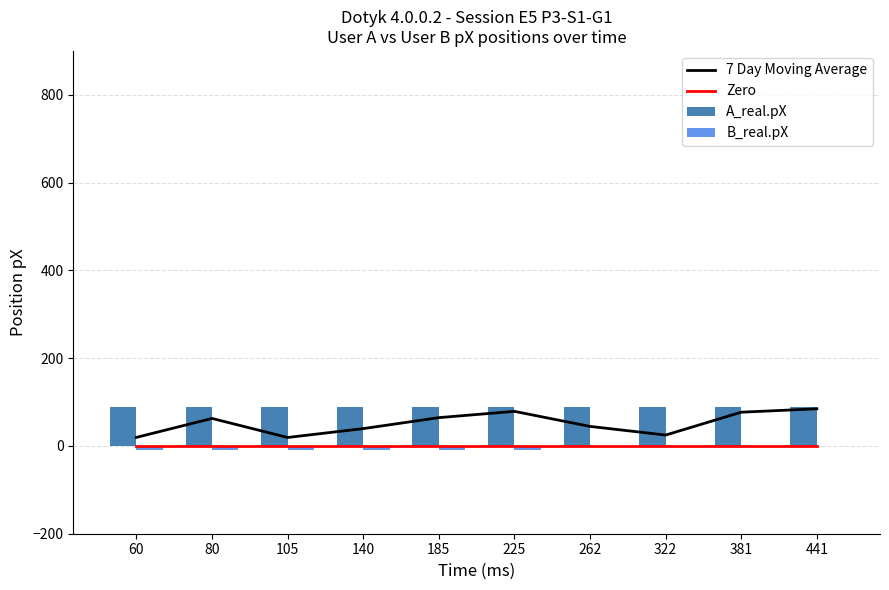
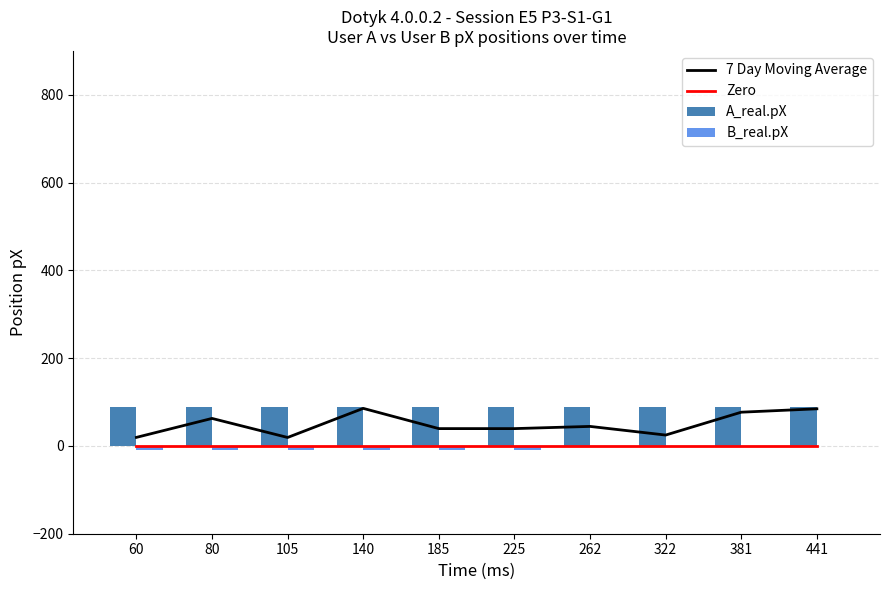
  {
    "A_real.pX": {
      "60": 90,
      "80": 90,
      "105": 90,
      "140": 90,
      "185": 90,
      "225": 90,
      "262": 90,
      "322": 90,
      "381": 90,
      "441": 90
    },
    "7 Day Moving Average": {
      "60": 20,
      "80": 60,
      "105": 20,
-     "140": 40,
-     "185": 60,
-     "225": 80,
+     "140": 90,
+     "185": 40,
+     "225": 40,
      "262": 40,
      "322": 20,
      "381": 80,
      "441": 80
    },
    "Zero": {
      "60": 0,
      "80": 0,
      "105": 0,
      "140": 0,
      "185": 0,
      "225": 0,
      "262": 0,
      "322": 0,
      "381": 0,
      "441": 0
    },
    "B_real.pX": {
      "60": -10,
      "80": -10,
      "105": -10,
      "140": -10,
      "185": -10,
      "225": -10,
      "262": 0,
      "322": 0,
      "381": 0,
      "441": 0
    }
  }
